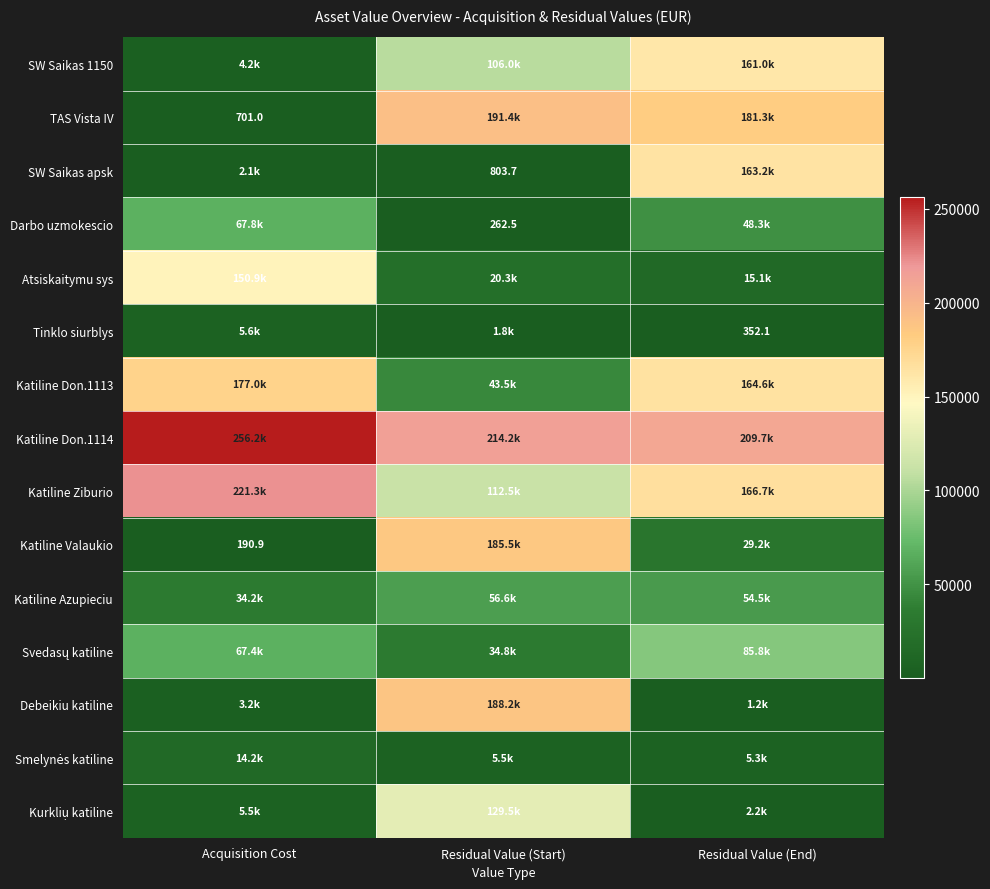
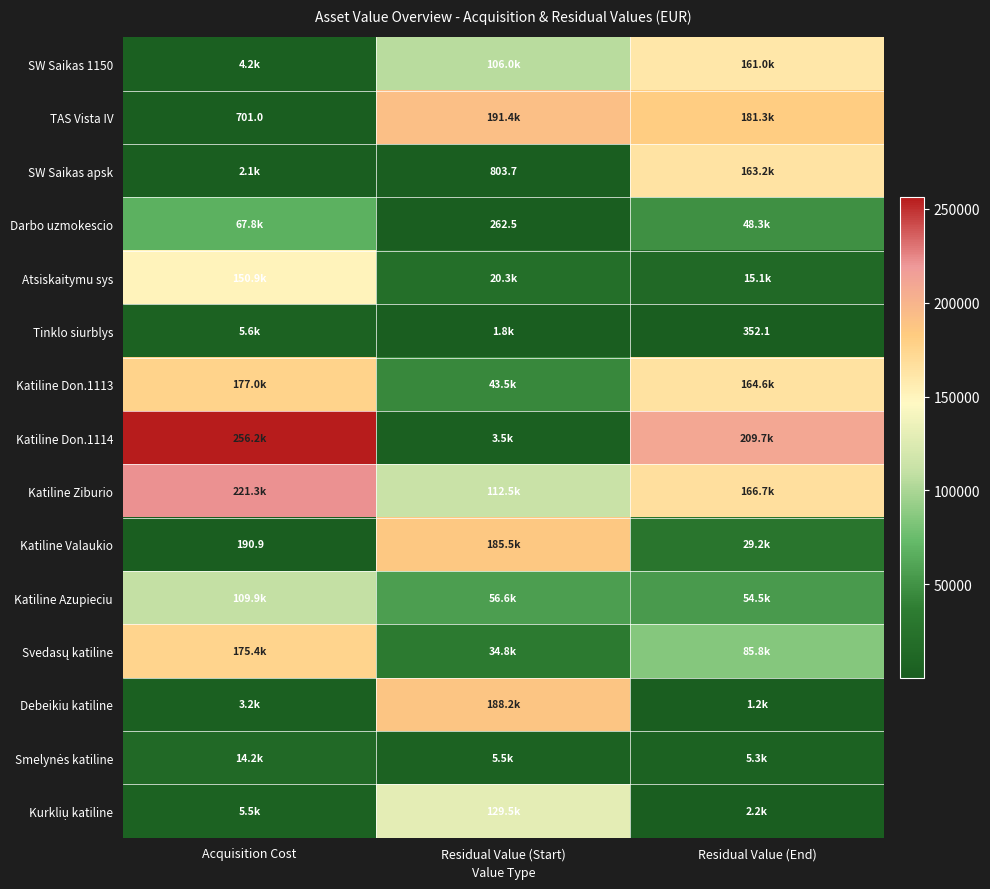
  {
    "SW Saikas 1150": {
      "Acquisition Cost": "4.2k",
      "Residual Value (Start)": "106.0k",
      "Residual Value (End)": "161.0k"
    },
    "TAS Vista IV": {
      "Acquisition Cost": "701.0",
      "Residual Value (Start)": "191.4k",
      "Residual Value (End)": "181.3k"
    },
    "SW Saikas apsk": {
      "Acquisition Cost": "2.1k",
      "Residual Value (Start)": "803.7",
      "Residual Value (End)": "163.2k"
    },
    "Darbo uzmokescio": {
      "Acquisition Cost": "67.8k",
      "Residual Value (Start)": "262.5",
      "Residual Value (End)": "48.3k"
    },
    "Atsiskaitymu sys": {
      "Acquisition Cost": "150.9k",
      "Residual Value (Start)": "20.3k",
      "Residual Value (End)": "15.1k"
    },
    "Tinklo siurblys": {
      "Acquisition Cost": "5.6k",
      "Residual Value (Start)": "1.8k",
      "Residual Value (End)": "352.1"
    },
    "Katiline Don.1113": {
      "Acquisition Cost": "177.0k",
      "Residual Value (Start)": "43.5k",
      "Residual Value (End)": "164.6k"
    },
    "Katiline Don.1114": {
      "Acquisition Cost": "256.2k",
-     "Residual Value (Start)": "214.2k",
+     "Residual Value (Start)": "3.5k",
      "Residual Value (End)": "209.7k"
    },
    "Katiline Ziburio": {
      "Acquisition Cost": "221.3k",
      "Residual Value (Start)": "112.5k",
      "Residual Value (End)": "166.7k"
    },
    "Katiline Valaukio": {
      "Acquisition Cost": "190.9",
      "Residual Value (Start)": "185.5k",
      "Residual Value (End)": "29.2k"
    },
    "Katiline Azupieciu": {
-     "Acquisition Cost": "34.2k",
+     "Acquisition Cost": "109.9k",
      "Residual Value (Start)": "56.6k",
      "Residual Value (End)": "54.5k"
    },
    "Svedasų katiline": {
-     "Acquisition Cost": "67.4k",
+     "Acquisition Cost": "175.4k",
      "Residual Value (Start)": "34.8k",
      "Residual Value (End)": "85.8k"
    },
    "Debeikiu katiline": {
      "Acquisition Cost": "3.2k",
      "Residual Value (Start)": "188.2k",
      "Residual Value (End)": "1.2k"
    },
    "Smelynės katiline": {
      "Acquisition Cost": "14.2k",
      "Residual Value (Start)": "5.5k",
      "Residual Value (End)": "5.3k"
    },
    "Kurkliụ katiline": {
      "Acquisition Cost": "5.5k",
      "Residual Value (Start)": "129.5k",
      "Residual Value (End)": "2.2k"
    }
  }
